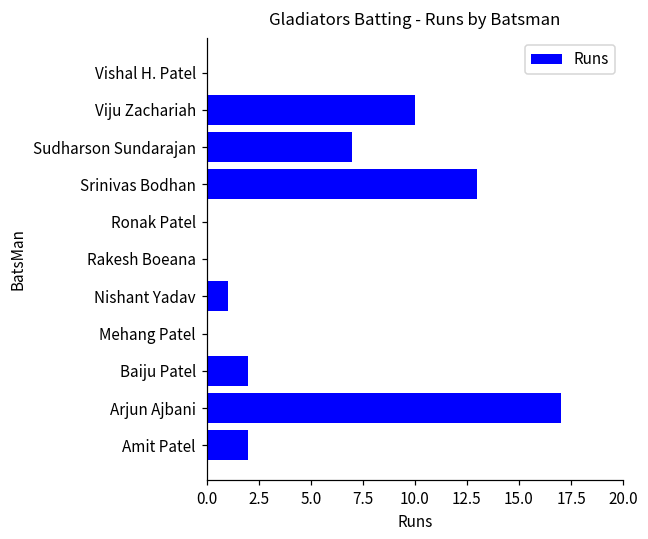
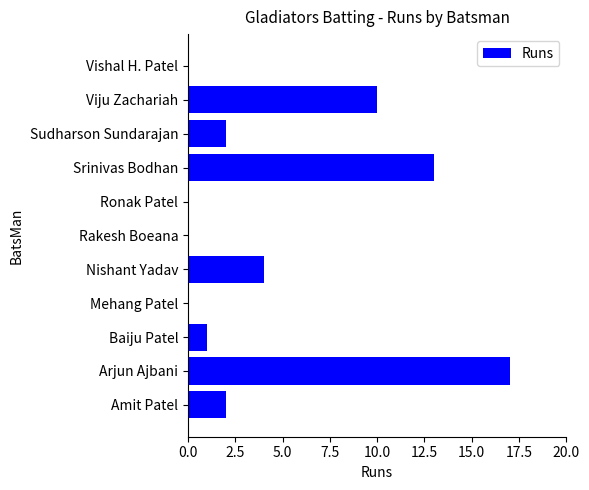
  {
    "Vishal H. Patel": 0,
    "Viju Zachariah": 10,
-   "Sudharson Sundarajan": 7,
+   "Sudharson Sundarajan": 2,
    "Srinivas Bodhan": 13,
    "Ronak Patel": 0,
    "Rakesh Boeana": 0,
-   "Nishant Yadav": 1,
+   "Nishant Yadav": 4,
    "Mehang Patel": 0,
-   "Baiju Patel": 2,
+   "Baiju Patel": 1,
    "Arjun Ajbani": 17,
    "Amit Patel": 2
  }
